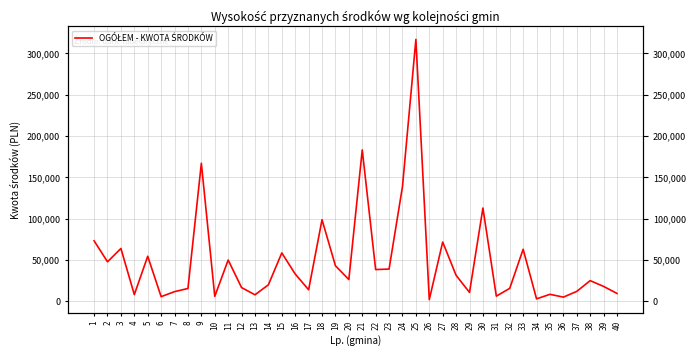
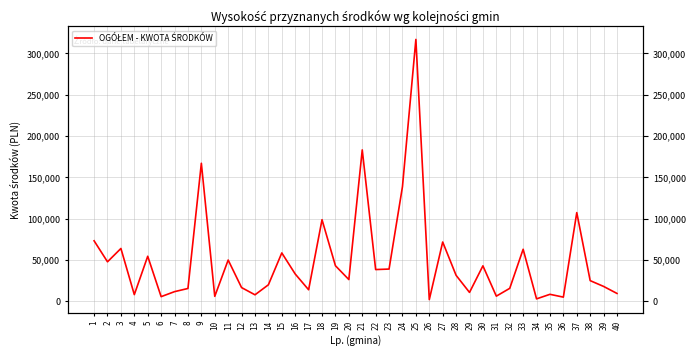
  {
    "1": "70,000",
    "2": "50,000",
    "3": "60,000",
    "4": "10,000",
    "5": "50,000",
    "6": "10,000",
    "7": "10,000",
    "8": "20,000",
    "9": "170,000",
    "10": "10,000",
    "11": "50,000",
    "12": "20,000",
    "13": "10,000",
    "14": "20,000",
    "15": "60,000",
    "16": "30,000",
    "17": "10,000",
    "18": "100,000",
    "19": "40,000",
    "20": "30,000",
    "21": "180,000",
    "22": "40,000",
    "23": "40,000",
    "24": "140,000",
    "25": "320,000",
    "26": "0",
    "27": "70,000",
    "28": "30,000",
    "29": "10,000",
-   "30": "110,000",
+   "30": "40,000",
    "31": "10,000",
    "32": "20,000",
    "33": "60,000",
    "34": "0",
    "35": "10,000",
    "36": "10,000",
-   "37": "10,000",
+   "37": "110,000",
    "38": "30,000",
    "39": "20,000",
    "40": "10,000"
  }
